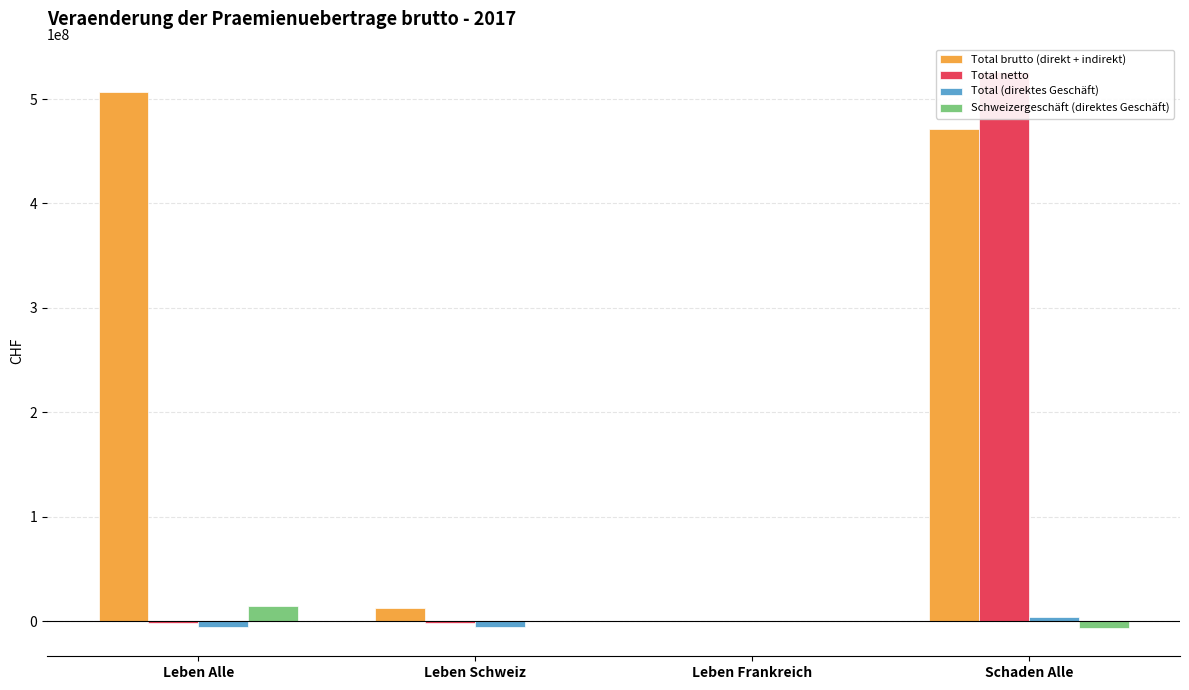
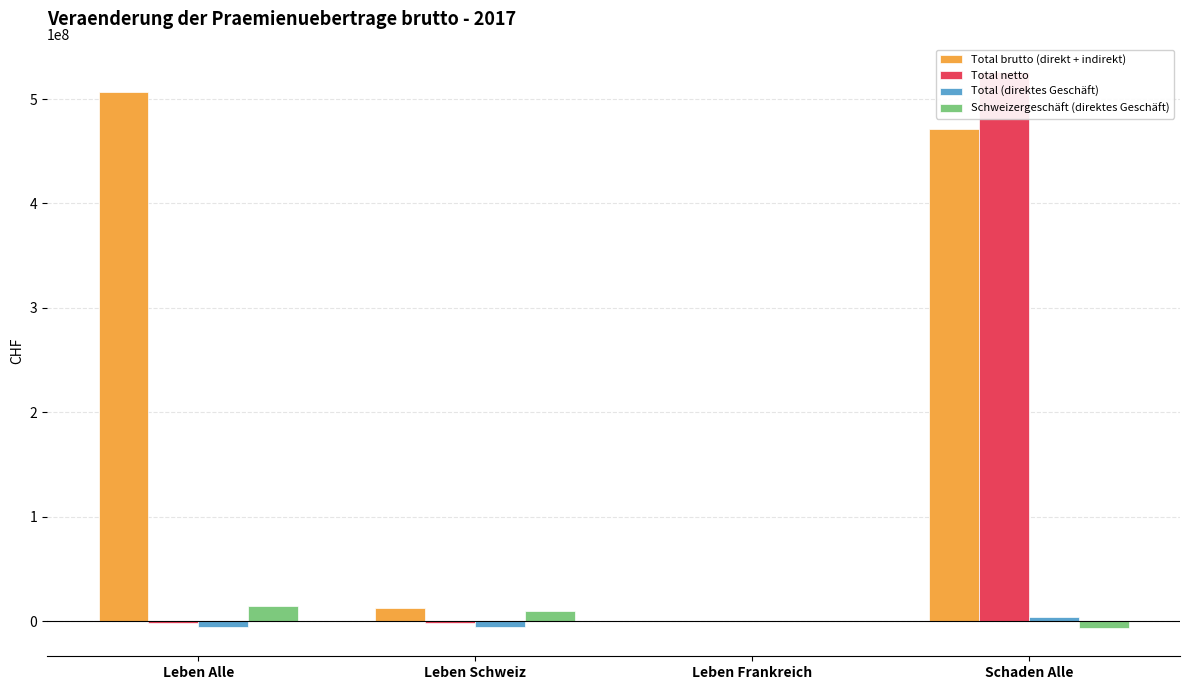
  {
    "Total brutto (direkt + indirekt)": {
      "Leben Alle": 506000000,
      "Leben Schweiz": 13000000,
      "Schaden Alle": 471000000
    },
    "Total (direktes Geschäft)": {
      "Leben Alle": -5000000,
      "Leben Schweiz": -5000000,
      "Schaden Alle": 4000000
    },
    "Schweizergeschäft (direktes Geschäft)": {
      "Leben Alle": 14000000,
-     "Leben Schweiz": 0,
+     "Leben Schweiz": 10000000,
      "Schaden Alle": -7000000
    }
  }
